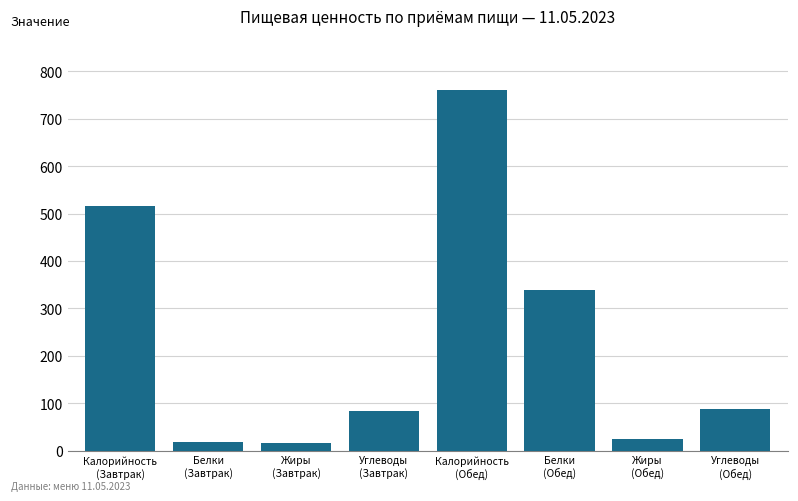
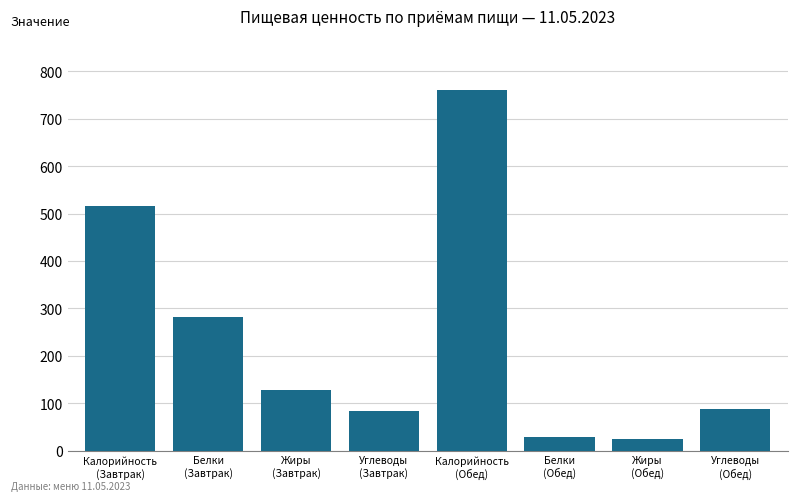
  {
    "Калорийность (Завтрак)": 520,
-   "Белки (Завтрак)": 20,
-   "Жиры (Завтрак)": 20,
+   "Белки (Завтрак)": 280,
+   "Жиры (Завтрак)": 130,
    "Углеводы (Завтрак)": 80,
    "Калорийность (Обед)": 760,
-   "Белки (Обед)": 340,
+   "Белки (Обед)": 30,
    "Жиры (Обед)": 20,
    "Углеводы (Обед)": 90
  }
